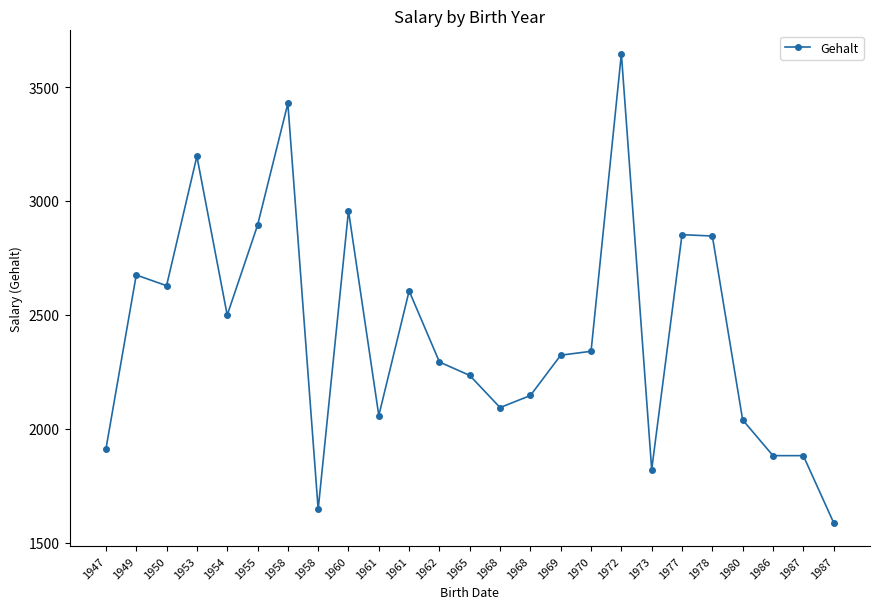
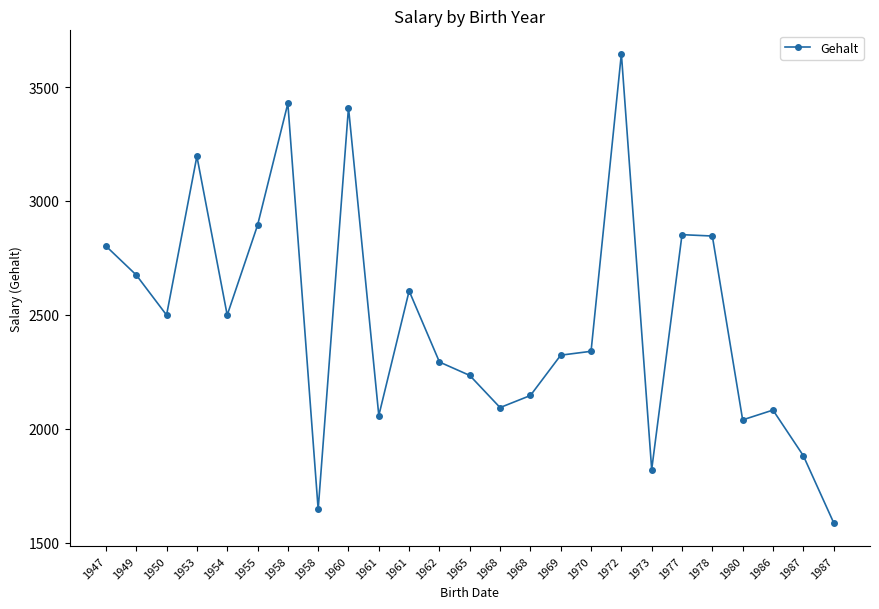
  {
-   "1947": 1910,
+   "1947": 2800,
    "1949": 2680,
-   "1950": 2630,
+   "1950": 2500,
    "1953": 3200,
    "1954": 2500,
    "1955": 2890,
-   "1960": 2960,
+   "1960": 3410,
    "1962": 2290,
    "1965": 2230,
    "1969": 2320,
    "1970": 2340,
    "1972": 3650,
    "1973": 1820,
    "1977": 2850,
    "1978": 2850,
    "1980": 2040,
-   "1986": 1880
+   "1986": 2080
  }
